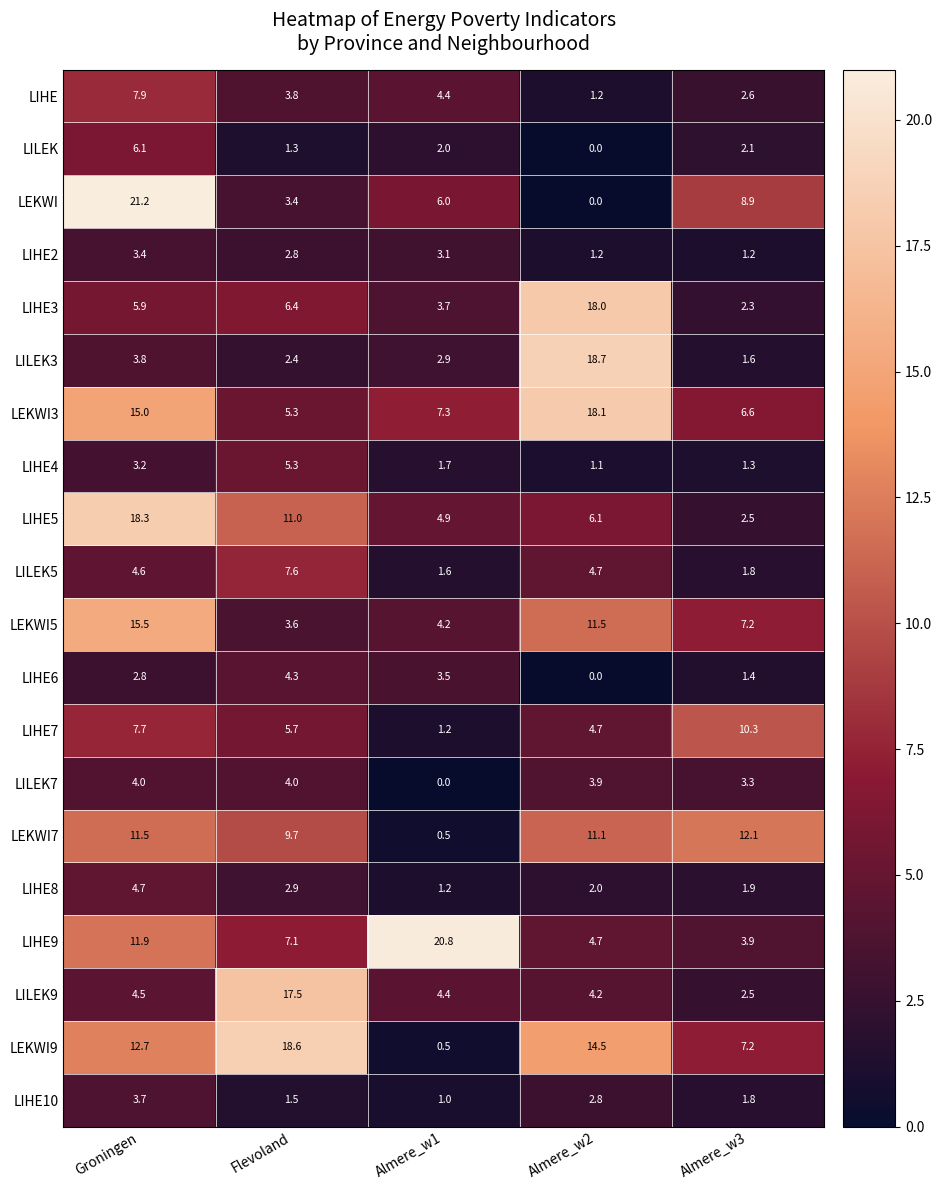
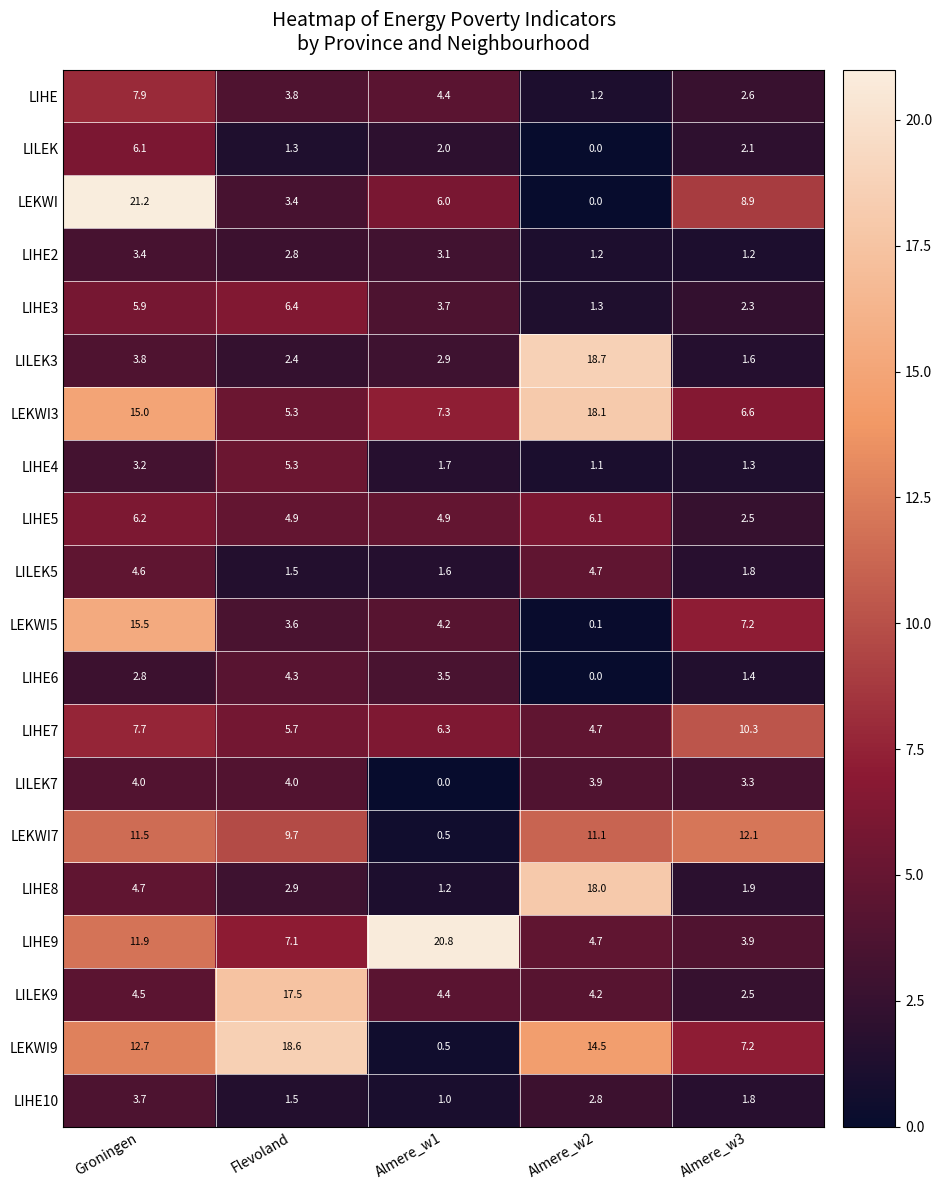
  {
    "LIHE": {
      "Groningen": 7.9,
      "Flevoland": 3.8,
      "Almere_w1": 4.4,
      "Almere_w2": 1.2,
      "Almere_w3": 2.6
    },
    "LILEK": {
      "Groningen": 6.1,
      "Flevoland": 1.3,
      "Almere_w1": 2.0,
      "Almere_w2": 0.0,
      "Almere_w3": 2.1
    },
    "LEKWI": {
      "Groningen": 21.2,
      "Flevoland": 3.4,
      "Almere_w1": 6.0,
      "Almere_w2": 0.0,
      "Almere_w3": 8.9
    },
    "LIHE2": {
      "Groningen": 3.4,
      "Flevoland": 2.8,
      "Almere_w1": 3.1,
      "Almere_w2": 1.2,
      "Almere_w3": 1.2
    },
    "LIHE3": {
      "Groningen": 5.9,
      "Flevoland": 6.4,
      "Almere_w1": 3.7,
-     "Almere_w2": 18.0,
+     "Almere_w2": 1.3,
      "Almere_w3": 2.3
    },
    "LILEK3": {
      "Groningen": 3.8,
      "Flevoland": 2.4,
      "Almere_w1": 2.9,
      "Almere_w2": 18.7,
      "Almere_w3": 1.6
    },
    "LEKWI3": {
      "Groningen": 15.0,
      "Flevoland": 5.3,
      "Almere_w1": 7.3,
      "Almere_w2": 18.1,
      "Almere_w3": 6.6
    },
    "LIHE4": {
      "Groningen": 3.2,
      "Flevoland": 5.3,
      "Almere_w1": 1.7,
      "Almere_w2": 1.1,
      "Almere_w3": 1.3
    },
    "LIHE5": {
-     "Groningen": 18.3,
-     "Flevoland": 11.0,
+     "Groningen": 6.2,
+     "Flevoland": 4.9,
      "Almere_w1": 4.9,
      "Almere_w2": 6.1,
      "Almere_w3": 2.5
    },
    "LILEK5": {
      "Groningen": 4.6,
-     "Flevoland": 7.6,
+     "Flevoland": 1.5,
      "Almere_w1": 1.6,
      "Almere_w2": 4.7,
      "Almere_w3": 1.8
    },
    "LEKWI5": {
      "Groningen": 15.5,
      "Flevoland": 3.6,
      "Almere_w1": 4.2,
-     "Almere_w2": 11.5,
+     "Almere_w2": 0.1,
      "Almere_w3": 7.2
    },
    "LIHE6": {
      "Groningen": 2.8,
      "Flevoland": 4.3,
      "Almere_w1": 3.5,
      "Almere_w2": 0.0,
      "Almere_w3": 1.4
    },
    "LIHE7": {
      "Groningen": 7.7,
      "Flevoland": 5.7,
-     "Almere_w1": 1.2,
+     "Almere_w1": 6.3,
      "Almere_w2": 4.7,
      "Almere_w3": 10.3
    },
    "LILEK7": {
      "Groningen": 4.0,
      "Flevoland": 4.0,
      "Almere_w1": 0.0,
      "Almere_w2": 3.9,
      "Almere_w3": 3.3
    },
    "LEKWI7": {
      "Groningen": 11.5,
      "Flevoland": 9.7,
      "Almere_w1": 0.5,
      "Almere_w2": 11.1,
      "Almere_w3": 12.1
    },
    "LIHE8": {
      "Groningen": 4.7,
      "Flevoland": 2.9,
      "Almere_w1": 1.2,
-     "Almere_w2": 2.0,
+     "Almere_w2": 18.0,
      "Almere_w3": 1.9
    },
    "LIHE9": {
      "Groningen": 11.9,
      "Flevoland": 7.1,
      "Almere_w1": 20.8,
      "Almere_w2": 4.7,
      "Almere_w3": 3.9
    },
    "LILEK9": {
      "Groningen": 4.5,
      "Flevoland": 17.5,
      "Almere_w1": 4.4,
      "Almere_w2": 4.2,
      "Almere_w3": 2.5
    },
    "LEKWI9": {
      "Groningen": 12.7,
      "Flevoland": 18.6,
      "Almere_w1": 0.5,
      "Almere_w2": 14.5,
      "Almere_w3": 7.2
    },
    "LIHE10": {
      "Groningen": 3.7,
      "Flevoland": 1.5,
      "Almere_w1": 1.0,
      "Almere_w2": 2.8,
      "Almere_w3": 1.8
    }
  }
